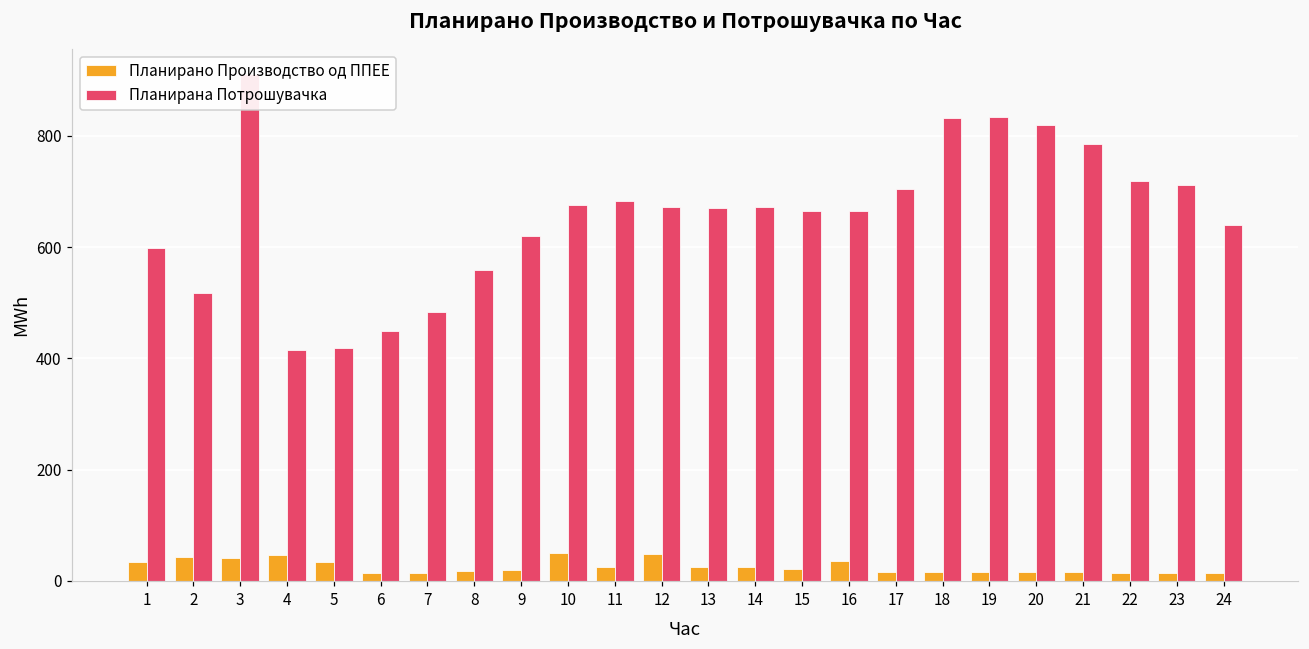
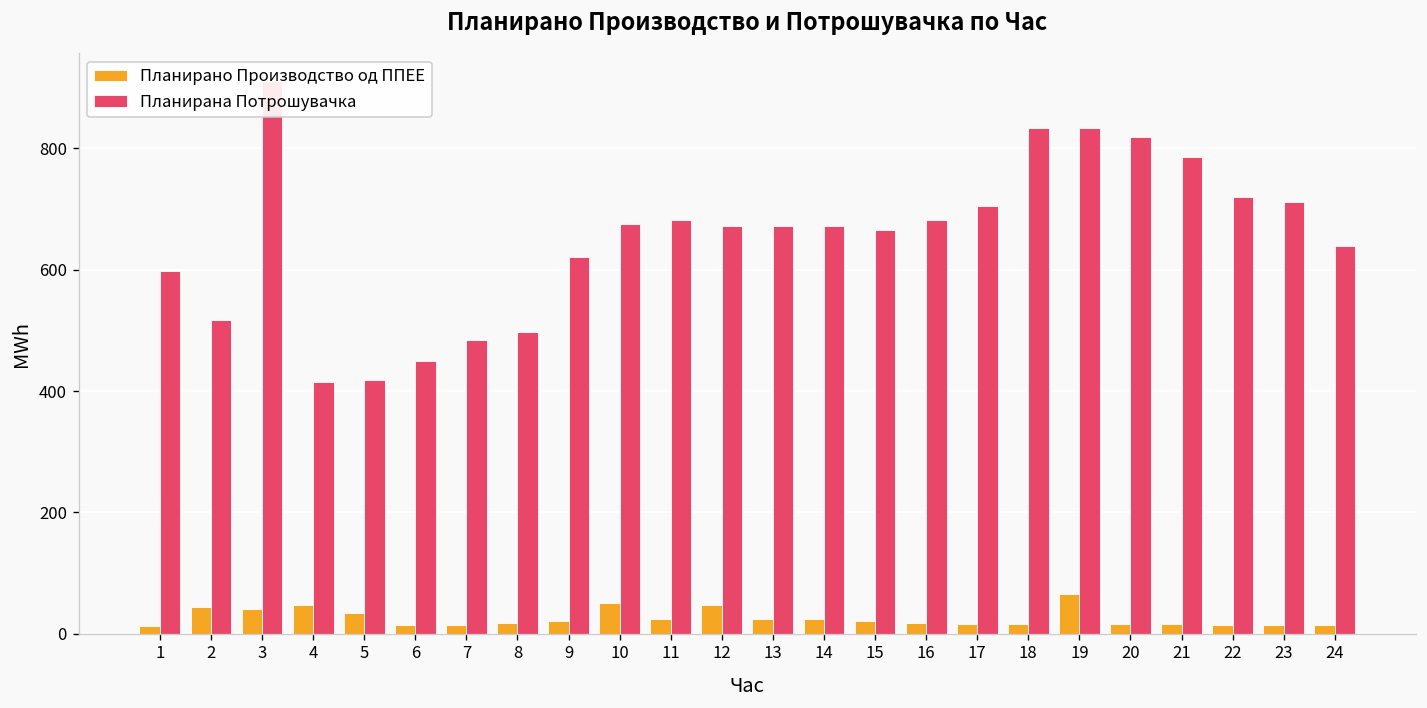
  {
    "Планирано Производство од ППЕЕ": {
-     "1": 30,
+     "1": 10,
      "2": 40,
      "3": 40,
      "4": 50,
      "5": 30,
      "6": 10,
      "7": 10,
      "8": 20,
      "9": 20,
      "10": 50,
      "11": 20,
      "12": 50,
      "13": 20,
      "14": 20,
      "15": 20,
-     "16": 40,
+     "16": 20,
      "17": 20,
      "18": 20,
-     "19": 20,
+     "19": 70,
      "20": 20,
      "21": 20,
      "22": 10,
      "23": 10,
      "24": 10
    },
    "Планирана Потрошувачка": {
      "1": 600,
      "2": 520,
      "4": 410,
      "5": 420,
      "6": 450,
      "7": 480,
-     "8": 560,
+     "8": 500,
      "9": 620,
      "10": 680,
      "11": 680,
      "12": 670,
      "13": 670,
      "14": 670,
      "15": 660,
-     "16": 660,
+     "16": 680,
      "17": 710,
      "18": 830,
      "19": 830,
      "20": 820,
      "21": 790,
      "22": 720,
      "23": 710,
      "24": 640
    }
  }
